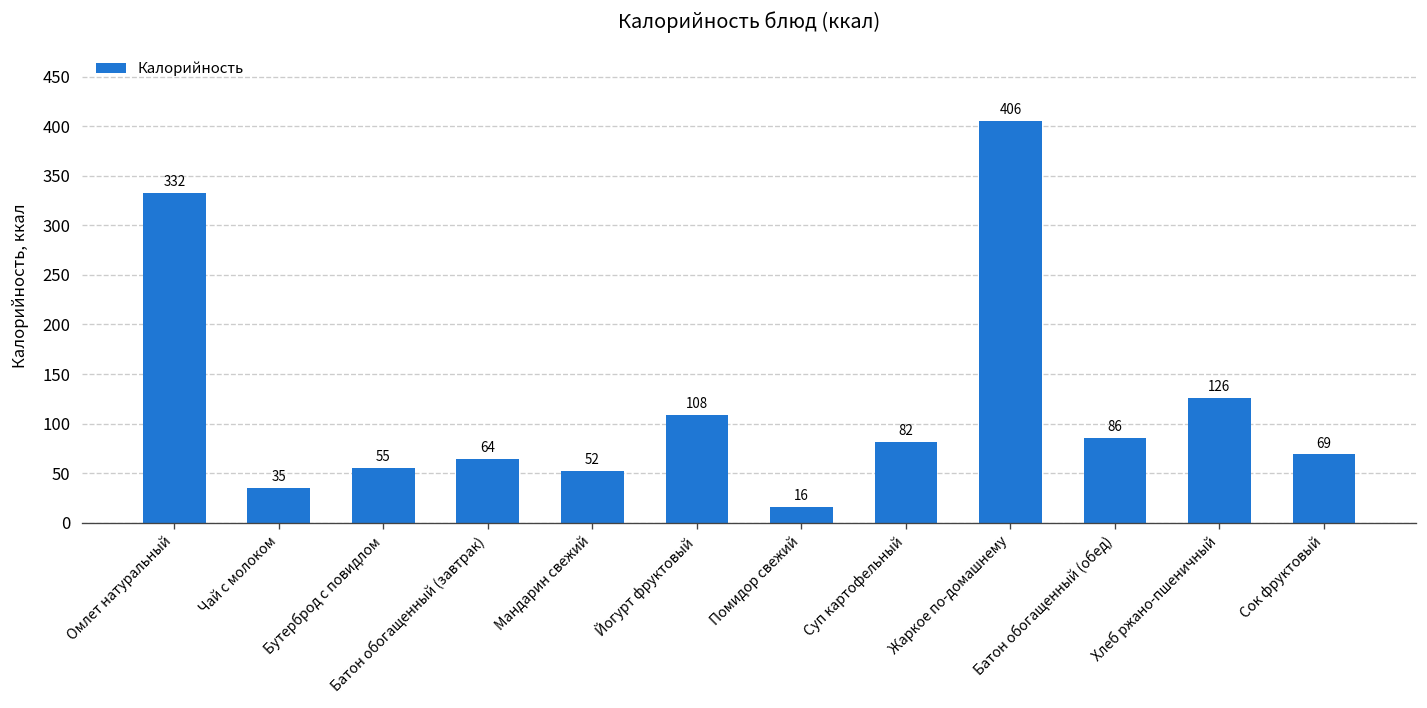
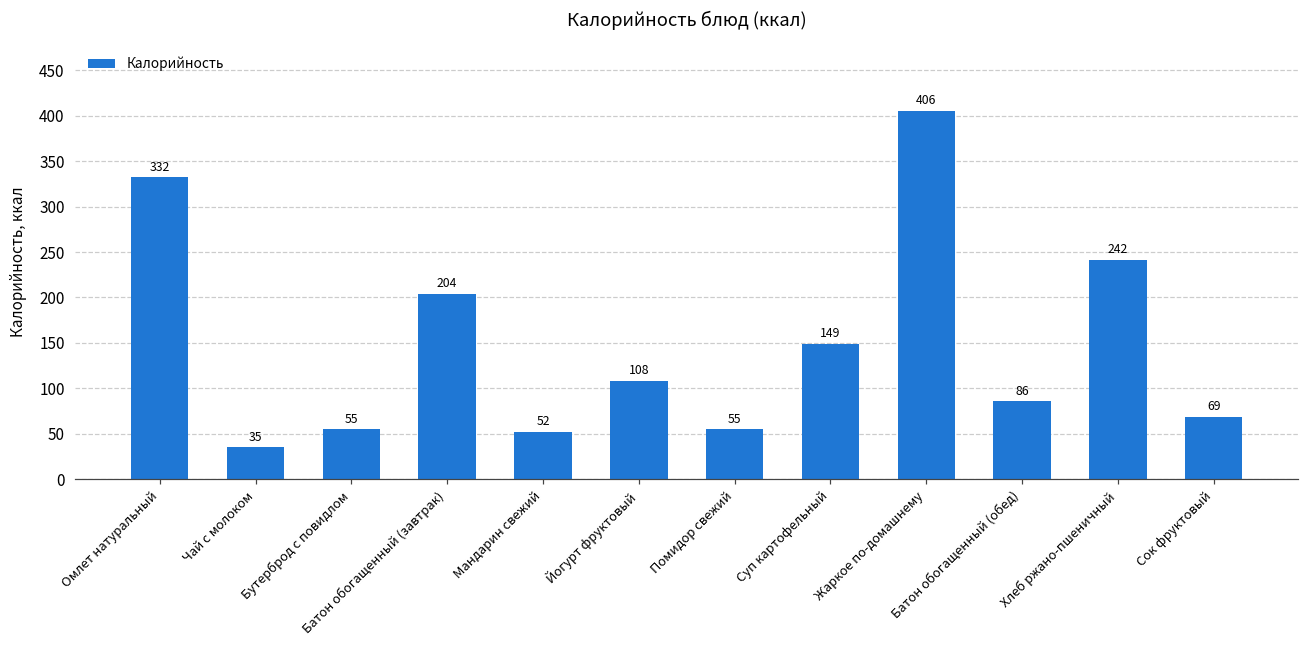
  {
    "Омлет натуральный": 332,
    "Чай с молоком": 35,
    "Бутерброд с повидлом": 55,
-   "Батон обогащенный (завтрак)": 64,
+   "Батон обогащенный (завтрак)": 204,
    "Мандарин свежий": 52,
    "Йогурт фруктовый": 108,
-   "Помидор свежий": 16,
-   "Суп картофельный": 82,
+   "Помидор свежий": 55,
+   "Суп картофельный": 149,
    "Жаркое по-домашнему": 406,
    "Батон обогащенный (обед)": 86,
-   "Хлеб ржано-пшеничный": 126,
+   "Хлеб ржано-пшеничный": 242,
    "Сок фруктовый": 69
  }
